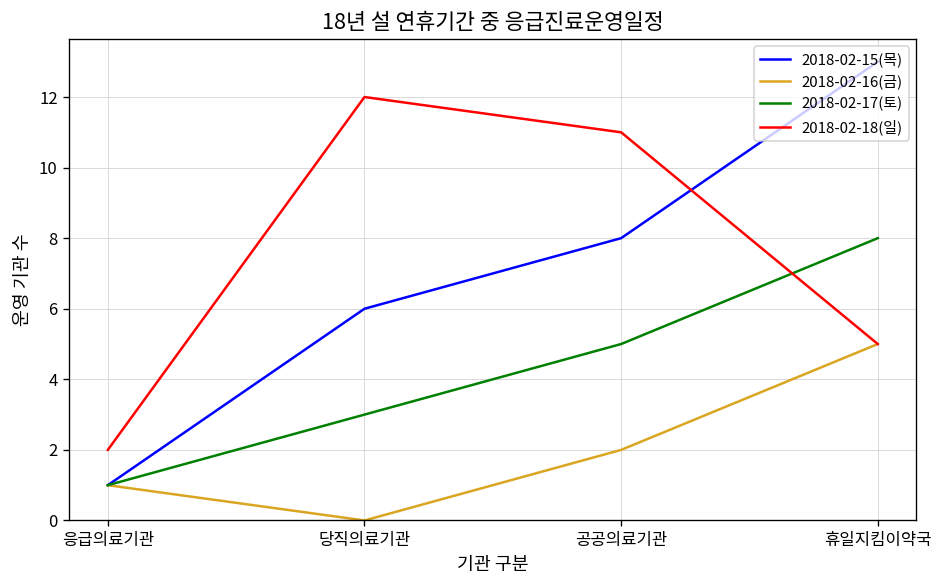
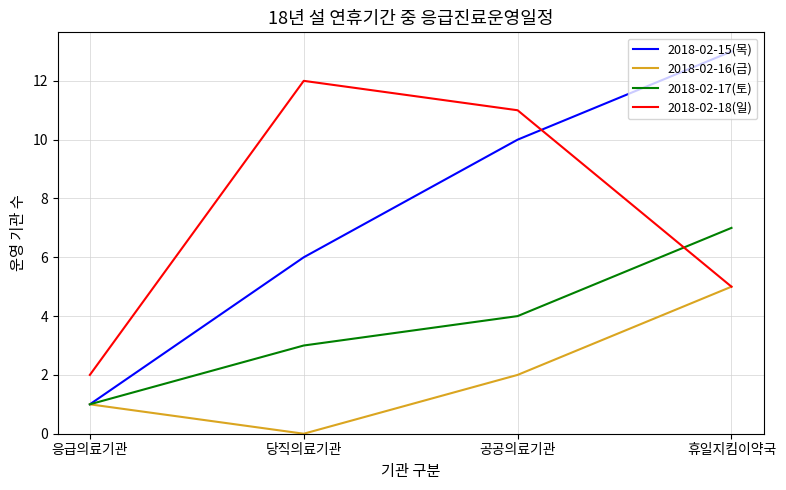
  {
    "2018-02-15(목)": {
      "당직의료기관": 6,
-     "공공의료기관": 8
+     "공공의료기관": 10
    },
    "2018-02-16(금)": {
      "당직의료기관": 0,
      "공공의료기관": 2
    },
    "2018-02-17(토)": {
      "당직의료기관": 3,
-     "공공의료기관": 5,
-     "휴일지킴이약국": 8
+     "공공의료기관": 4,
+     "휴일지킴이약국": 7
    },
    "2018-02-18(일)": {
      "응급의료기관": 2,
      "당직의료기관": 12,
      "공공의료기관": 11
    }
  }
